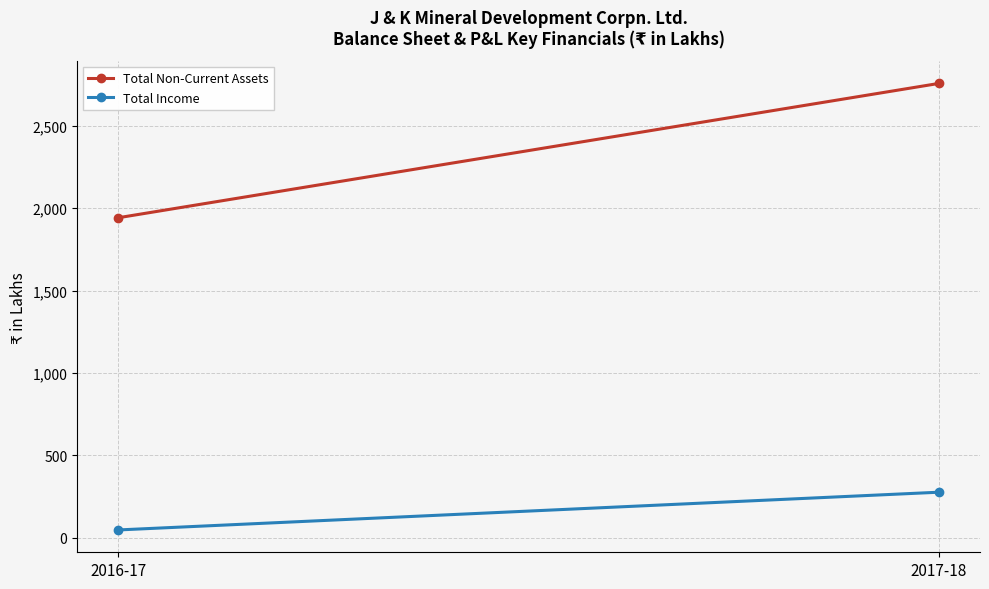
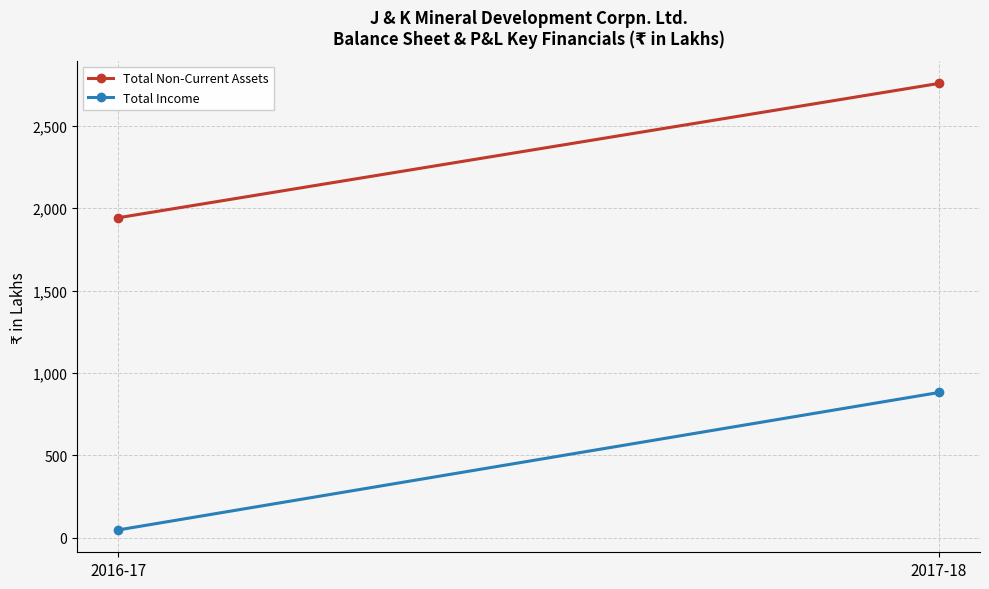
  {
    "Total Non-Current Assets": {
      "2016-17": "1,940",
      "2017-18": "2,760"
    },
    "Total Income": {
      "2016-17": "50",
-     "2017-18": "280"
+     "2017-18": "880"
    }
  }
